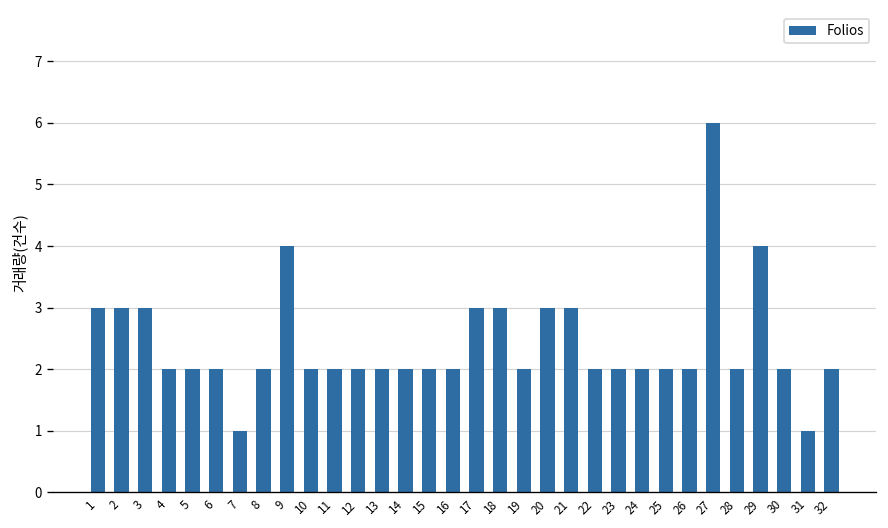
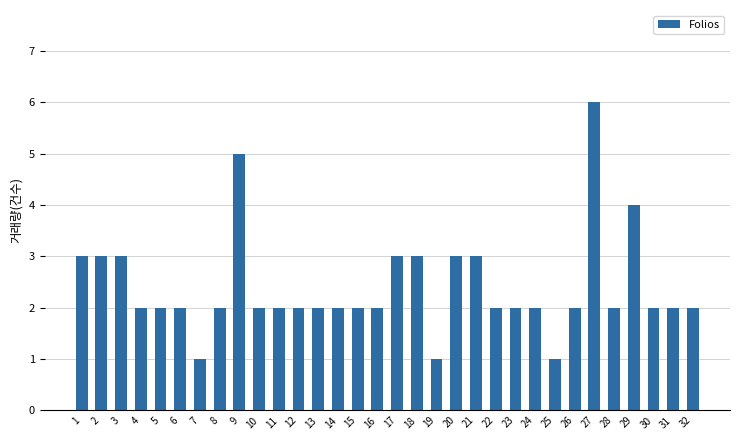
  {
    "1": 3,
    "2": 3,
    "3": 3,
    "4": 2,
    "5": 2,
    "6": 2,
    "7": 1,
    "8": 2,
-   "9": 4,
+   "9": 5,
    "10": 2,
    "11": 2,
    "12": 2,
    "13": 2,
    "14": 2,
    "15": 2,
    "16": 2,
    "17": 3,
    "18": 3,
-   "19": 2,
+   "19": 1,
    "20": 3,
    "21": 3,
    "22": 2,
    "23": 2,
    "24": 2,
-   "25": 2,
+   "25": 1,
    "26": 2,
    "27": 6,
    "28": 2,
    "29": 4,
    "30": 2,
-   "31": 1,
+   "31": 2,
    "32": 2
  }
